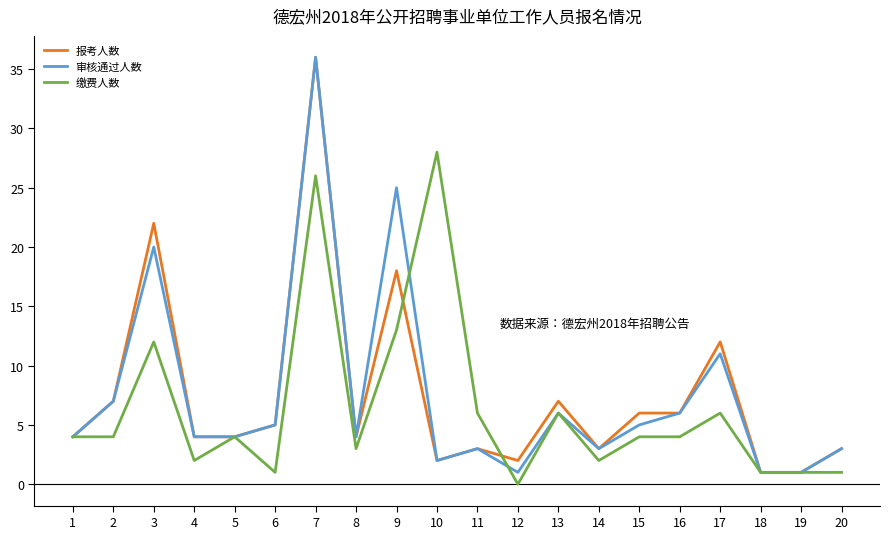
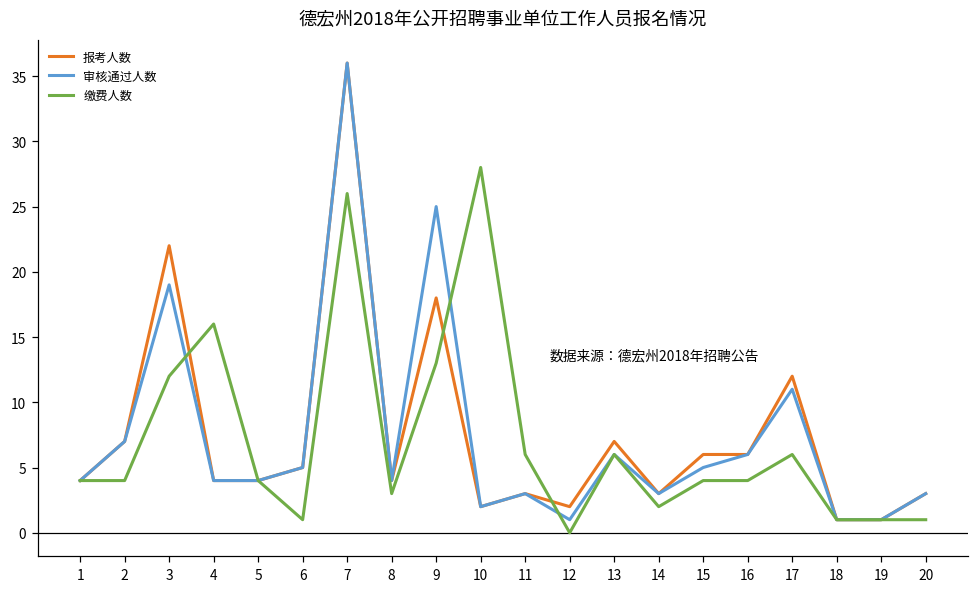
  {
    "报考人数": {
      "3": 22,
      "9": 18,
      "12": 2,
      "13": 7,
      "15": 6,
      "17": 12
    },
    "审核通过人数": {
-     "3": 20,
+     "3": 19,
      "9": 25,
      "12": 1,
      "15": 5,
      "17": 11
    },
    "缴费人数": {
      "2": 4,
      "3": 12,
-     "4": 2,
+     "4": 16,
      "6": 1,
      "7": 26,
      "8": 3,
      "9": 13,
      "10": 28,
      "11": 6,
      "12": 0,
      "14": 2,
      "15": 4,
      "16": 4,
      "17": 6,
      "20": 1
    }
  }
